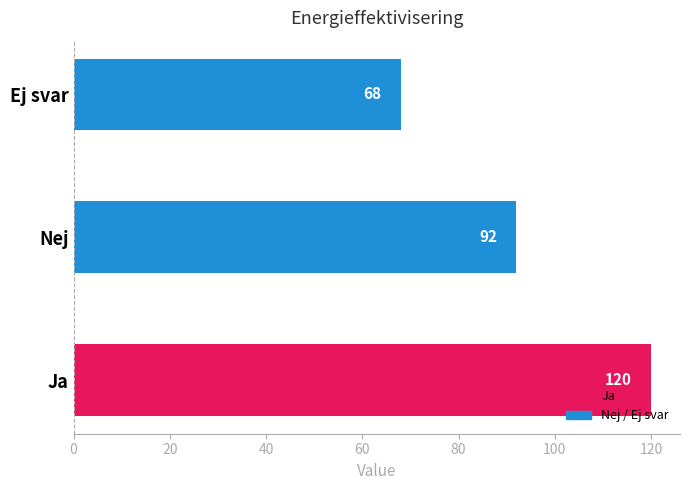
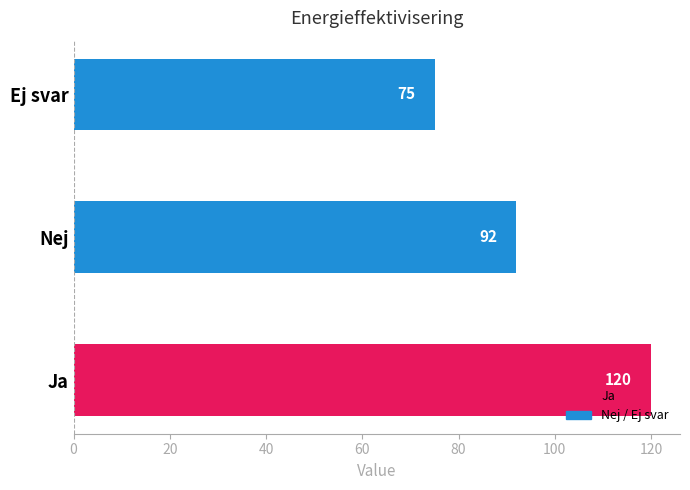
  {
-   "Ej svar": 68,
+   "Ej svar": 75,
    "Nej": 92,
    "Ja": 120
  }
